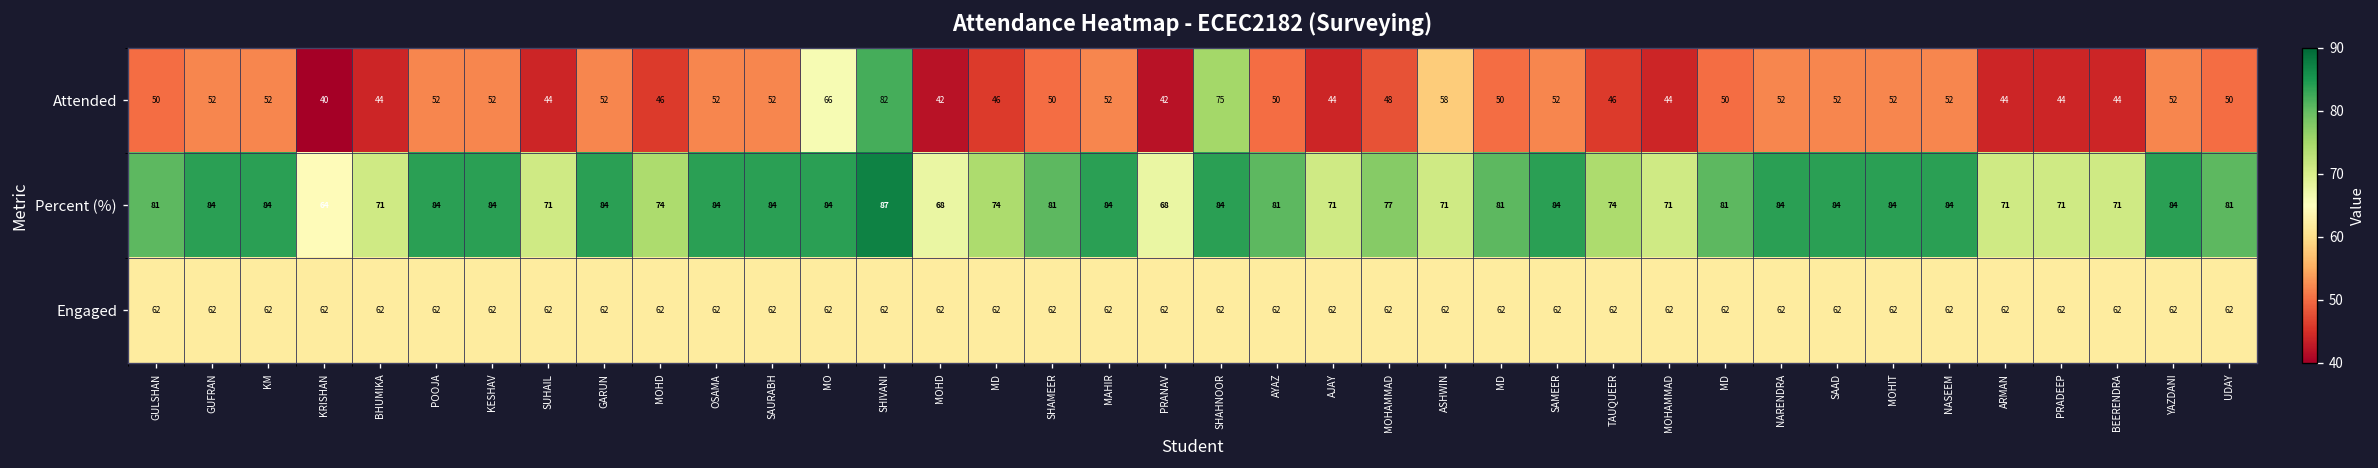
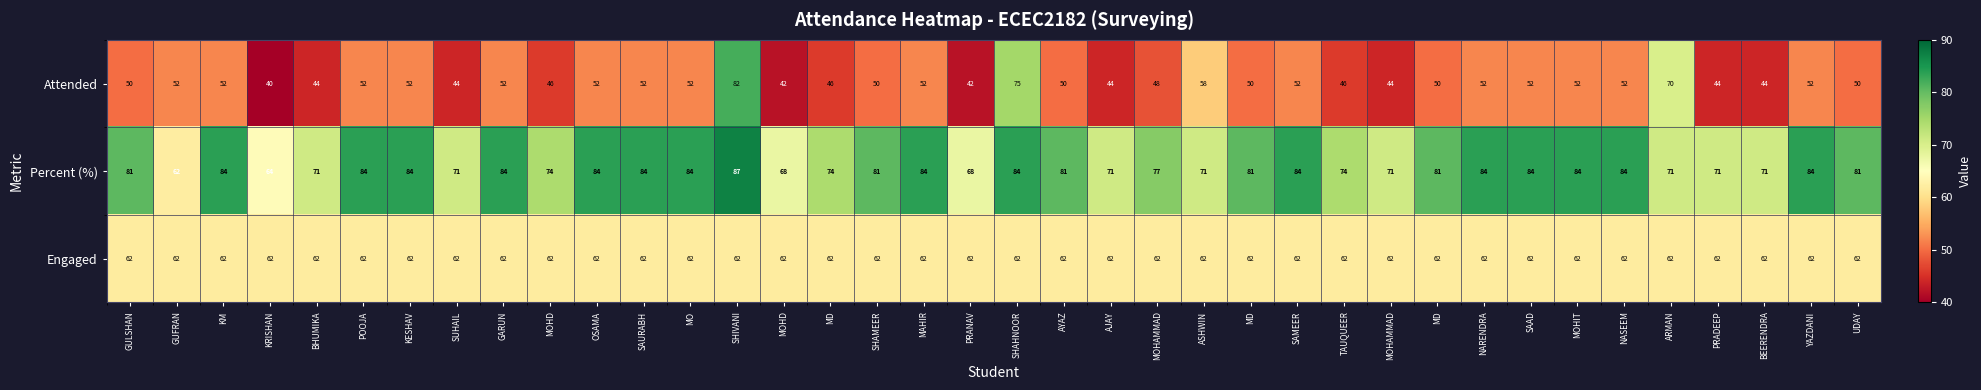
  {
    "Attended": {
      "GULSHAN": 50,
      "GUFRAN": 52,
      "KM": 52,
      "KRISHAN": 40,
      "BHUMIKA": 44,
      "POOJA": 52,
      "KESHAV": 52,
      "SUHAIL": 44,
      "GARUN": 52,
      "OSAMA": 52,
      "SAURABH": 52,
-     "MO": 66,
+     "MO": 52,
      "SHIVANI": 82,
      "SHAMEER": 50,
      "MAHIR": 52,
      "PRANAV": 42,
      "SHAHNOOR": 75,
      "AYAZ": 50,
      "AJAY": 44,
      "ASHWIN": 58,
      "SAMEER": 52,
      "TAUQUEER": 46,
      "NARENDRA": 52,
      "SAAD": 52,
      "MOHIT": 52,
      "NASEEM": 52,
-     "ARMAN": 44,
+     "ARMAN": 70,
      "PRADEEP": 44,
      "BEERENDRA": 44,
      "YAZDANI": 52,
      "UDAY": 50
    },
    "Percent (%)": {
      "GULSHAN": 81,
-     "GUFRAN": 84,
+     "GUFRAN": 62,
      "KM": 84,
      "KRISHAN": 64,
      "BHUMIKA": 71,
      "POOJA": 84,
      "KESHAV": 84,
      "SUHAIL": 71,
      "GARUN": 84,
      "OSAMA": 84,
      "SAURABH": 84,
      "MO": 84,
      "SHIVANI": 87,
      "SHAMEER": 81,
      "MAHIR": 84,
      "PRANAV": 68,
      "SHAHNOOR": 84,
      "AYAZ": 81,
      "AJAY": 71,
      "ASHWIN": 71,
      "SAMEER": 84,
      "TAUQUEER": 74,
      "NARENDRA": 84,
      "SAAD": 84,
      "MOHIT": 84,
      "NASEEM": 84,
      "ARMAN": 71,
      "PRADEEP": 71,
      "BEERENDRA": 71,
      "YAZDANI": 84,
      "UDAY": 81
    },
    "Engaged": {
      "GULSHAN": 62,
      "GUFRAN": 62,
      "KM": 62,
      "KRISHAN": 62,
      "BHUMIKA": 62,
      "POOJA": 62,
      "KESHAV": 62,
      "SUHAIL": 62,
      "GARUN": 62,
      "OSAMA": 62,
      "SAURABH": 62,
      "MO": 62,
      "SHIVANI": 62,
      "SHAMEER": 62,
      "MAHIR": 62,
      "PRANAV": 62,
      "SHAHNOOR": 62,
      "AYAZ": 62,
      "AJAY": 62,
      "ASHWIN": 62,
      "SAMEER": 62,
      "TAUQUEER": 62,
      "NARENDRA": 62,
      "SAAD": 62,
      "MOHIT": 62,
      "NASEEM": 62,
      "ARMAN": 62,
      "PRADEEP": 62,
      "BEERENDRA": 62,
      "YAZDANI": 62,
      "UDAY": 62
    }
  }
